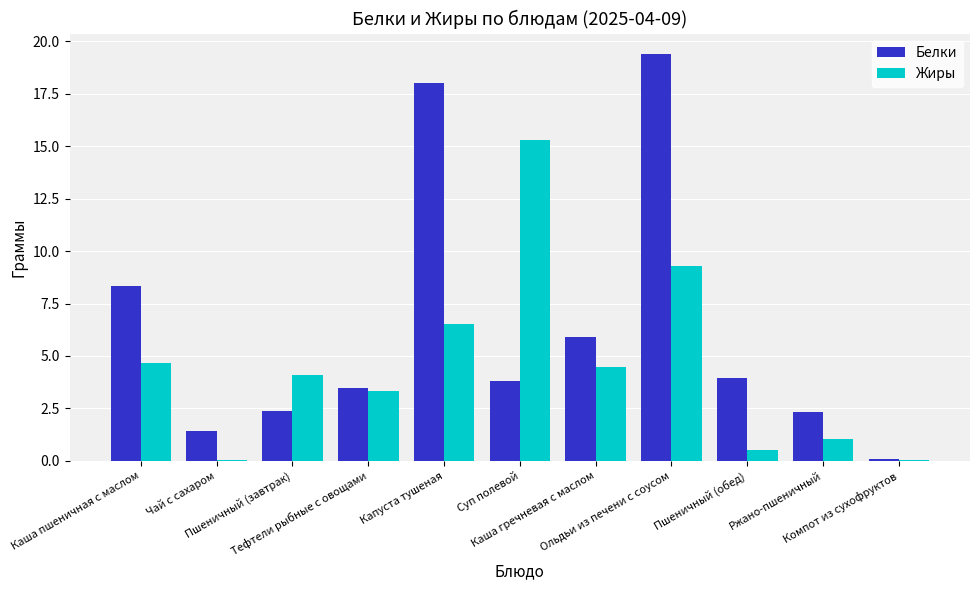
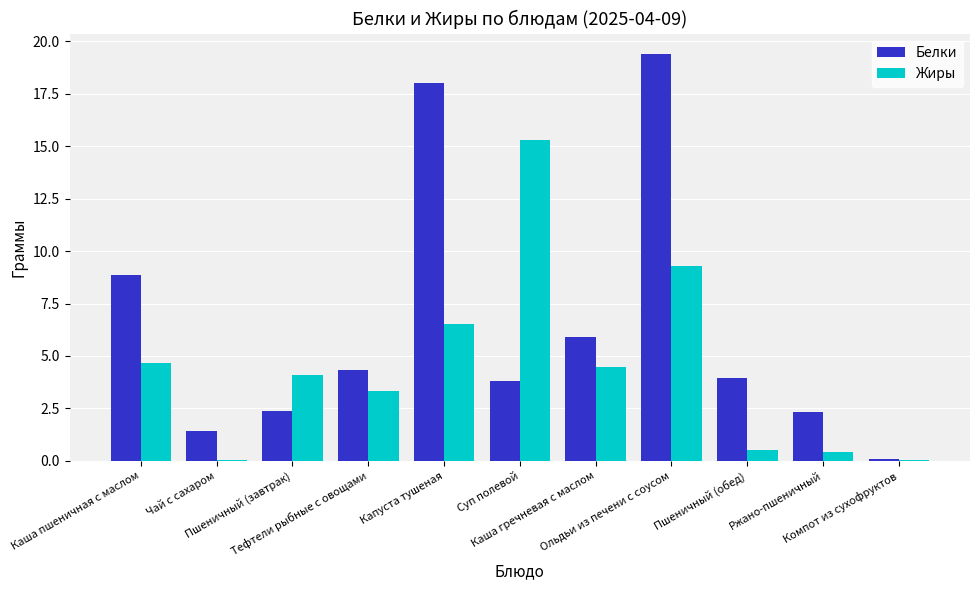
  {
    "Белки": {
-     "Каша пшеничная с маслом": 8.4,
+     "Каша пшеничная с маслом": 8.9,
      "Чай с сахаром": 1.4,
      "Пшеничный (завтрак)": 2.4,
-     "Тефтели рыбные с овощами": 3.5,
+     "Тефтели рыбные с овощами": 4.3,
      "Капуста тушеная": 18.0,
      "Суп полевой": 3.8,
      "Каша гречневая с маслом": 5.9,
      "Ольдьи из печени с соусом": 19.4,
      "Пшеничный (обед)": 4.0,
      "Ржано-пшеничный": 2.3
    },
    "Жиры": {
      "Каша пшеничная с маслом": 4.7,
      "Пшеничный (завтрак)": 4.1,
      "Тефтели рыбные с овощами": 3.3,
      "Капуста тушеная": 6.5,
      "Суп полевой": 15.3,
      "Каша гречневая с маслом": 4.5,
      "Ольдьи из печени с соусом": 9.3,
      "Пшеничный (обед)": 0.5,
-     "Ржано-пшеничный": 1.1
+     "Ржано-пшеничный": 0.4
    }
  }
